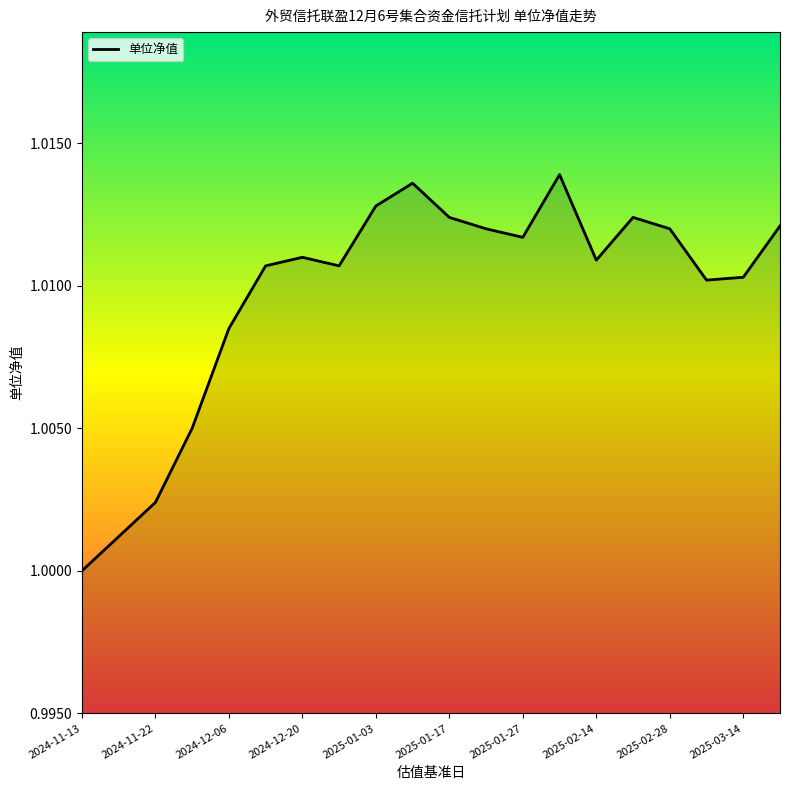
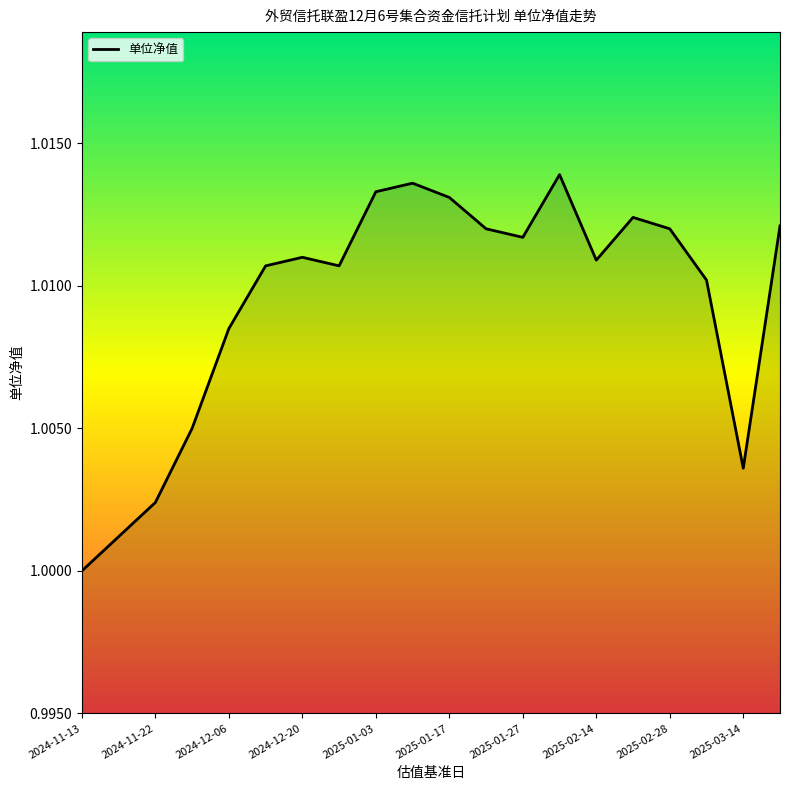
  {
    "2024-11-13": 1.0000,
    "2024-11-22": 1.0024,
    "2024-12-06": 1.0085,
    "2024-12-20": 1.0110,
-   "2025-01-03": 1.0128,
-   "2025-01-17": 1.0124,
+   "2025-01-03": 1.0133,
+   "2025-01-17": 1.0131,
    "2025-01-27": 1.0117,
    "2025-02-14": 1.0109,
    "2025-02-28": 1.0120,
-   "2025-03-14": 1.0103
+   "2025-03-14": 1.0036
  }
